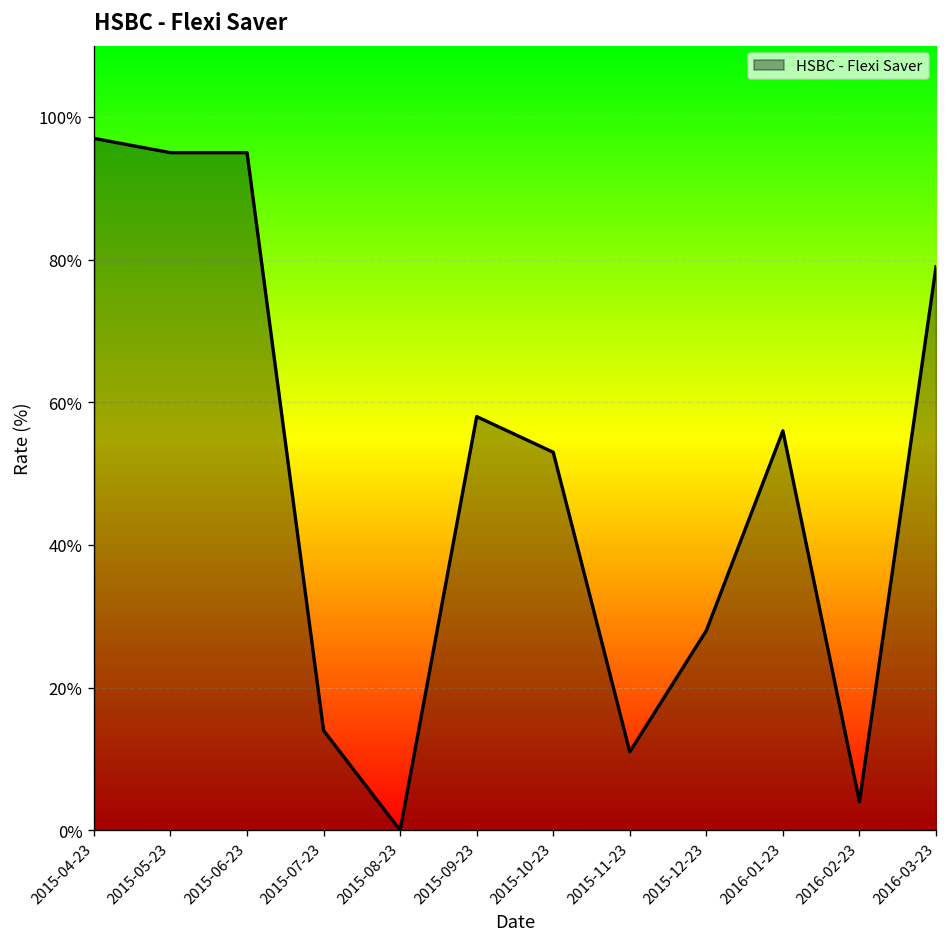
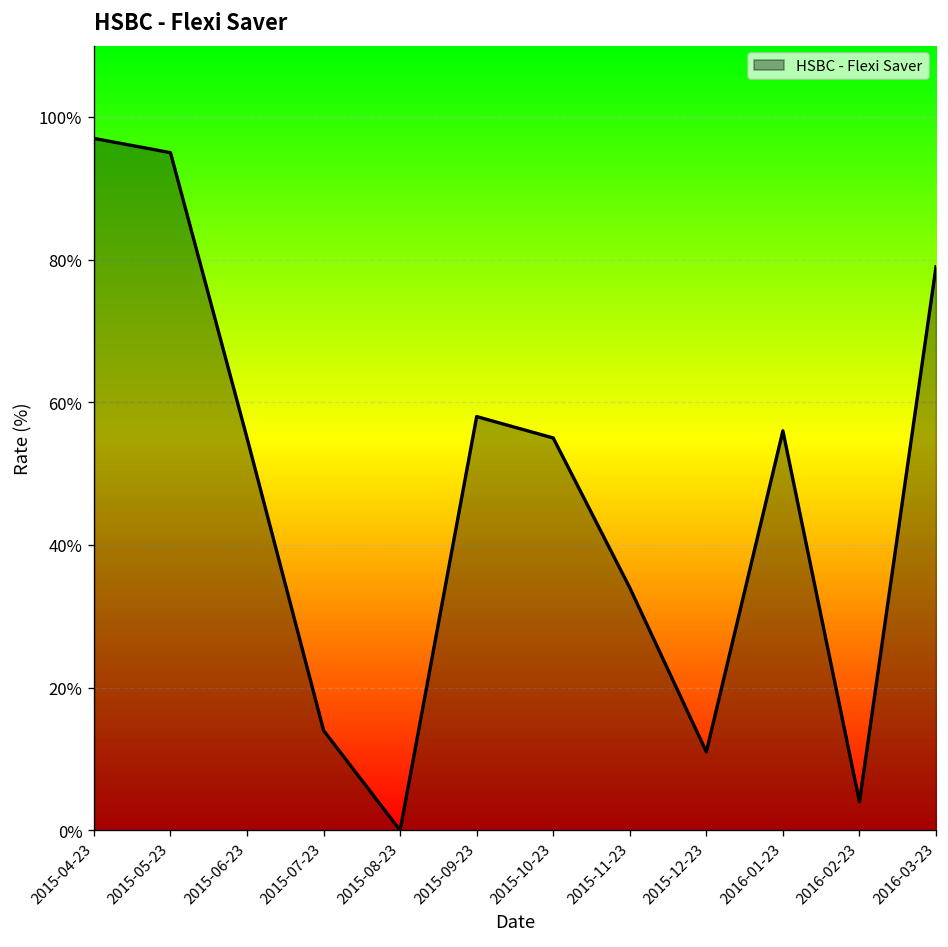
  {
    "2015-04-23": "97%",
    "2015-05-23": "95%",
-   "2015-06-23": "95%",
+   "2015-06-23": "55%",
    "2015-07-23": "14%",
    "2015-08-23": "0%",
    "2015-09-23": "58%",
-   "2015-10-23": "53%",
-   "2015-11-23": "11%",
-   "2015-12-23": "28%",
+   "2015-10-23": "55%",
+   "2015-11-23": "34%",
+   "2015-12-23": "11%",
    "2016-01-23": "56%",
    "2016-02-23": "4%",
    "2016-03-23": "79%"
  }
